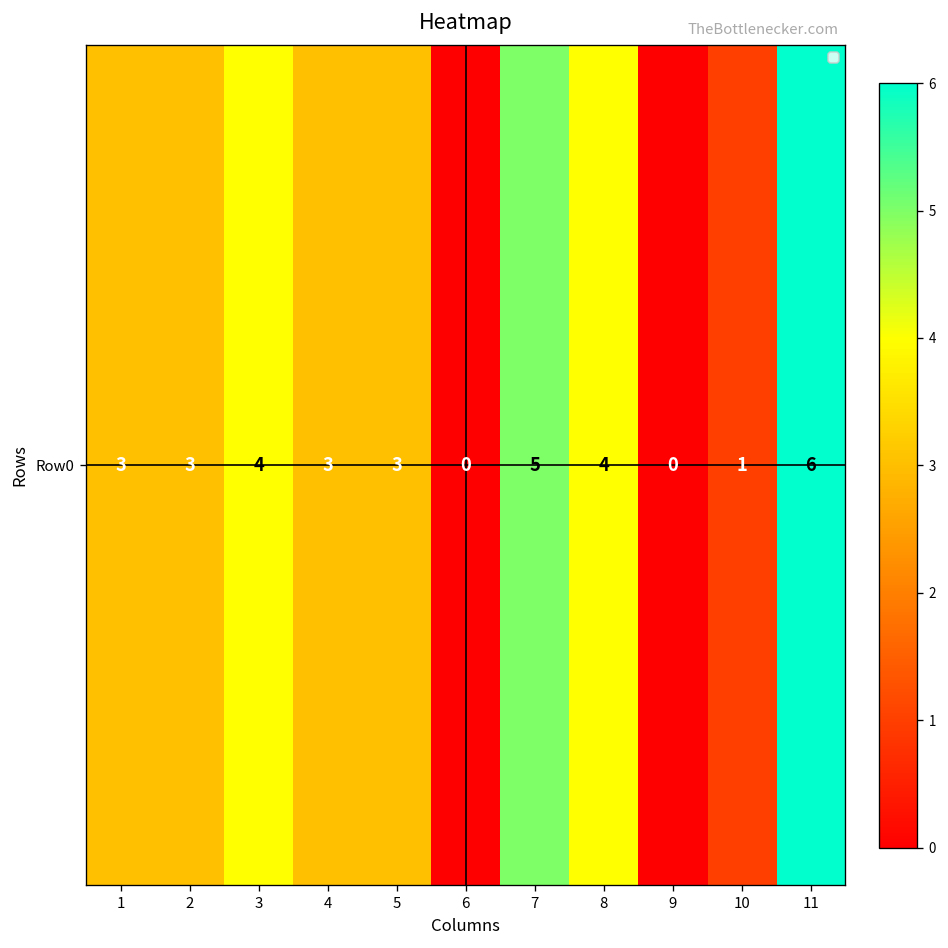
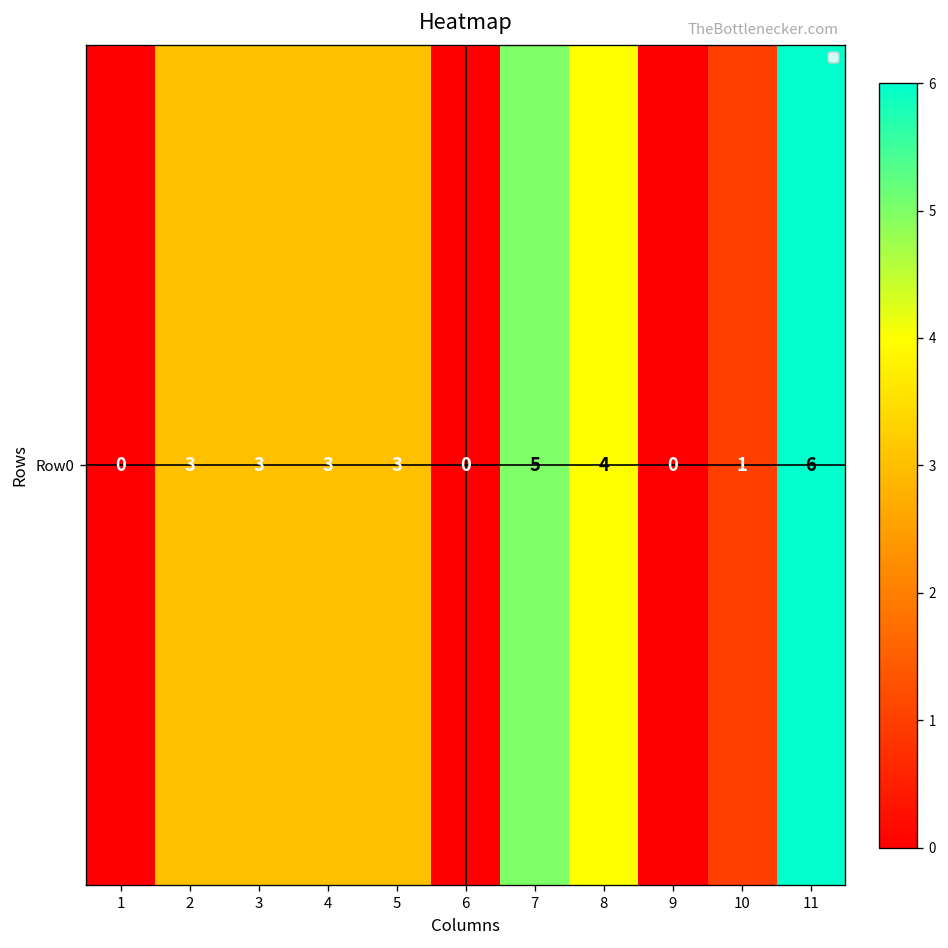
  {
    "Row0": {
-     "1": 3,
+     "1": 0,
      "2": 3,
-     "3": 4,
+     "3": 3,
      "4": 3,
      "5": 3,
      "6": 0,
      "7": 5,
      "8": 4,
      "9": 0,
      "10": 1,
      "11": 6
    }
  }
